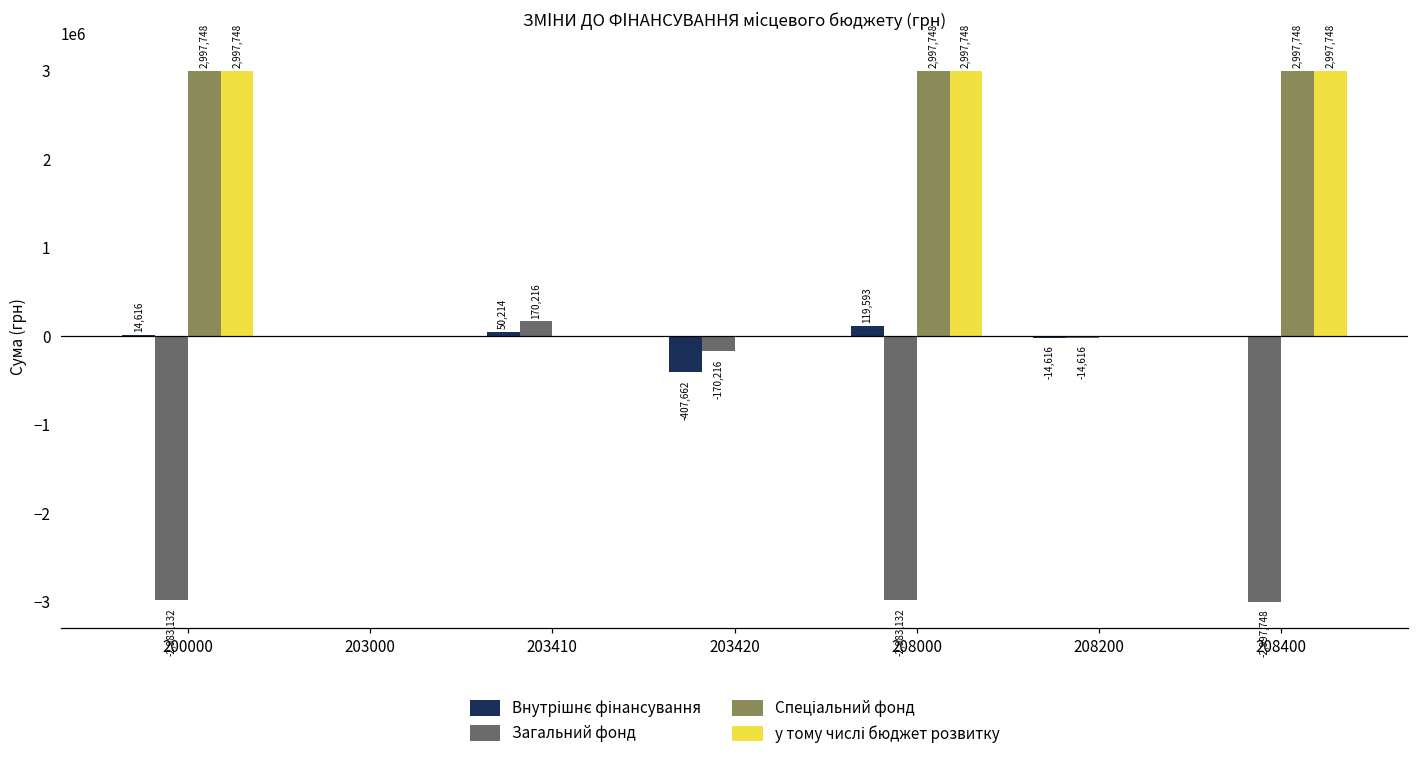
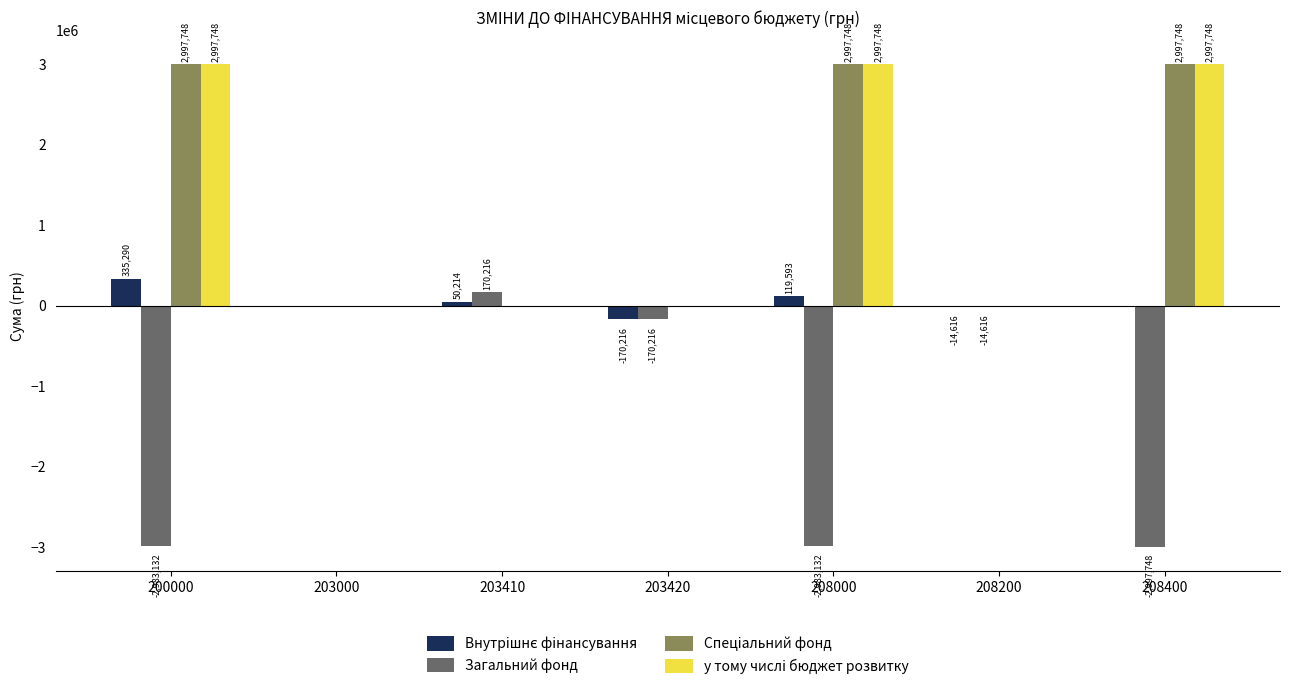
  {
    "Внутрішнє фінансування": {
-     "200000": "14,616",
+     "200000": "335,290",
      "203410": "50,214",
-     "203420": "-407,662",
+     "203420": "-170,216",
      "208000": "119,593",
      "208200": "-14,616"
    },
    "у тому числі бюджет розвитку": {
      "200000": "2,997,748",
      "208000": "2,997,748",
      "208400": "2,997,748"
    }
  }
